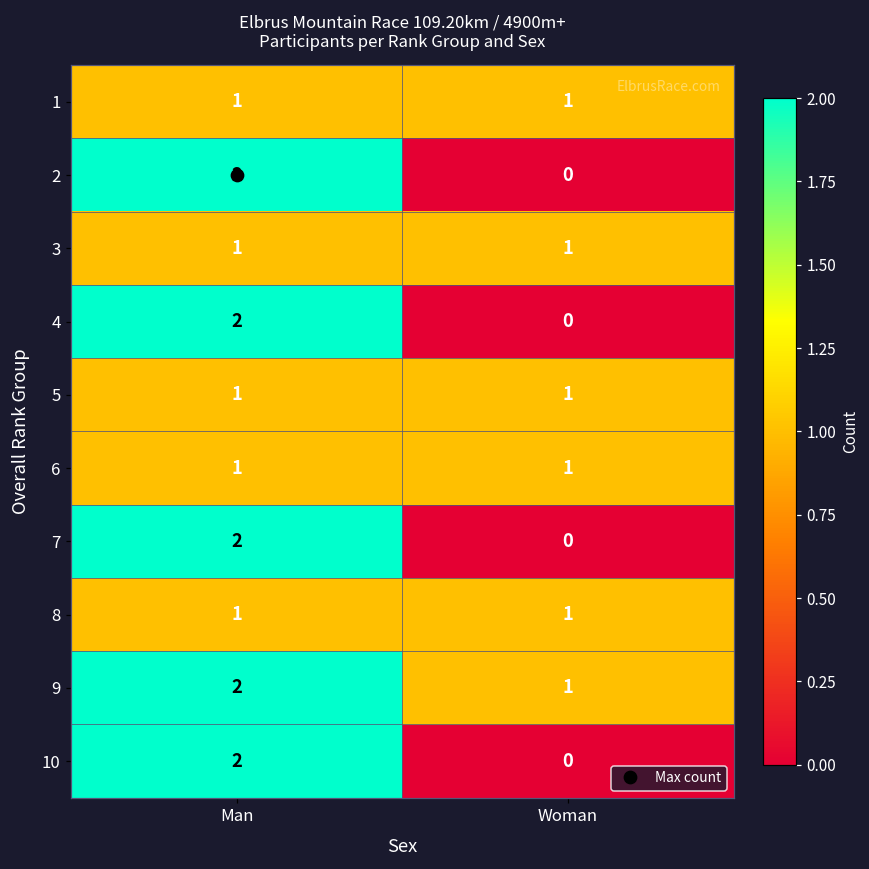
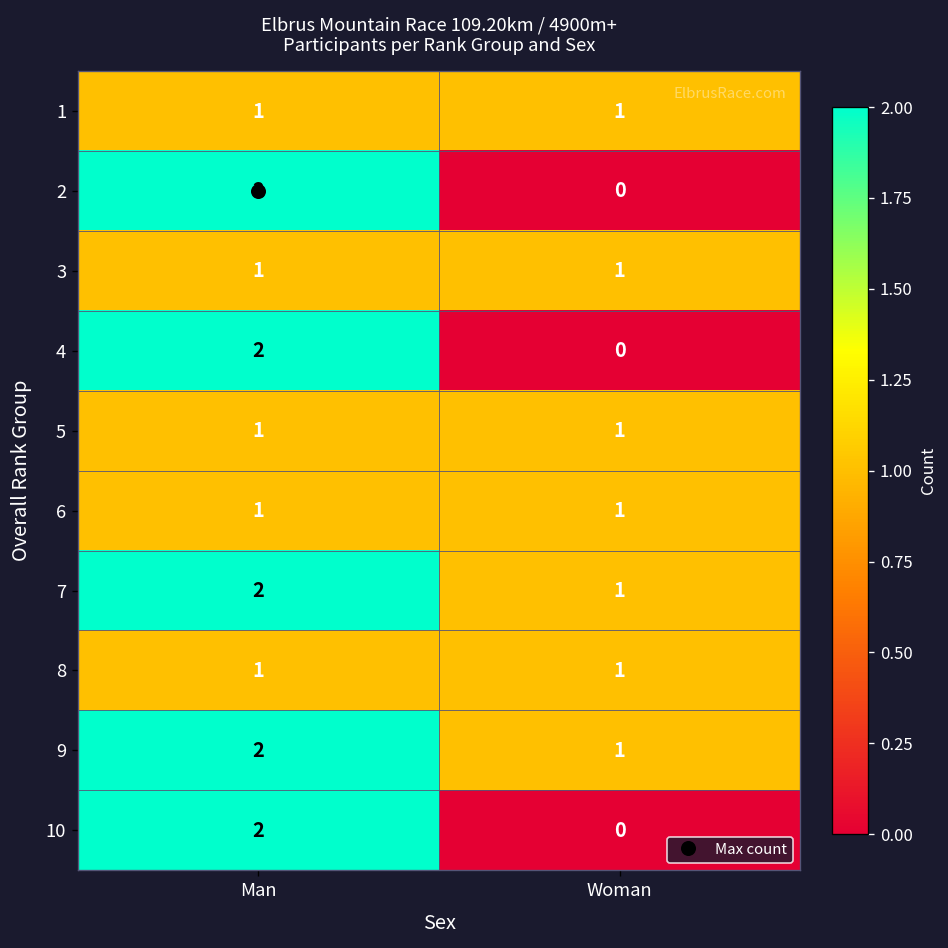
  {
    "1": {
      "Man": 1
    },
    "2": {
      "Woman": 0
    },
    "3": {
      "Man": 1,
      "Woman": 1
    },
    "4": {
      "Man": 2,
      "Woman": 0
    },
    "5": {
      "Man": 1,
      "Woman": 1
    },
    "6": {
      "Man": 1,
      "Woman": 1
    },
    "7": {
      "Man": 2,
-     "Woman": 0
+     "Woman": 1
    },
    "8": {
      "Man": 1,
      "Woman": 1
    },
    "9": {
      "Man": 2,
      "Woman": 1
    },
    "10": {
      "Man": 2,
      "Woman": 0
    }
  }
